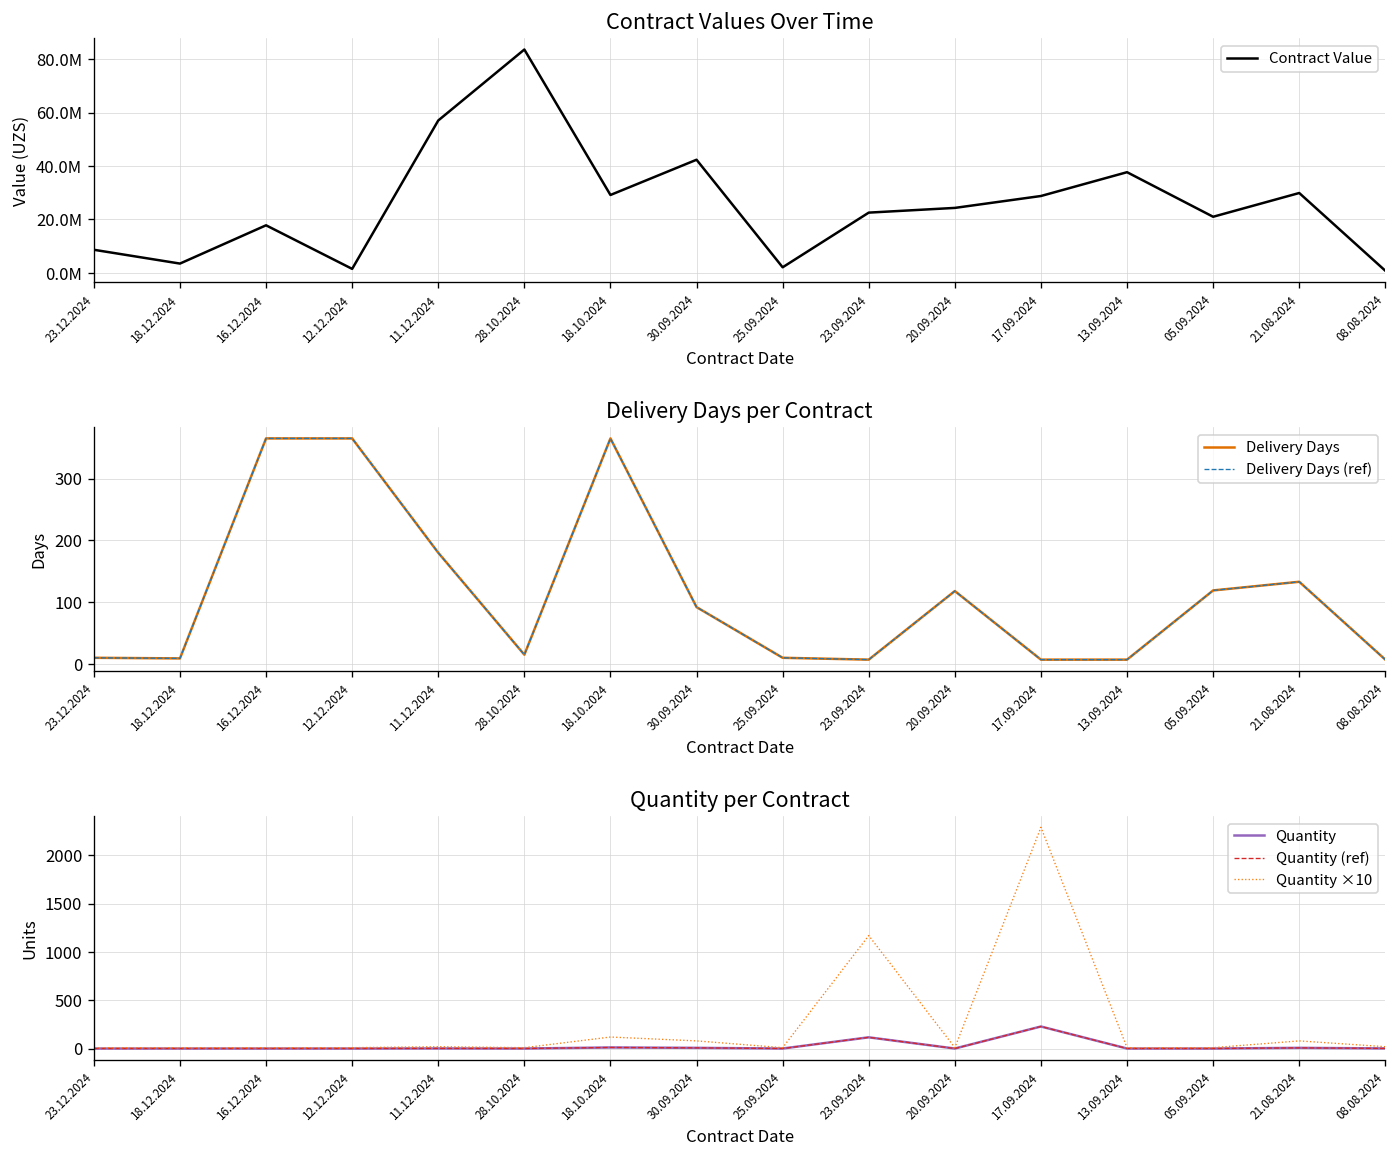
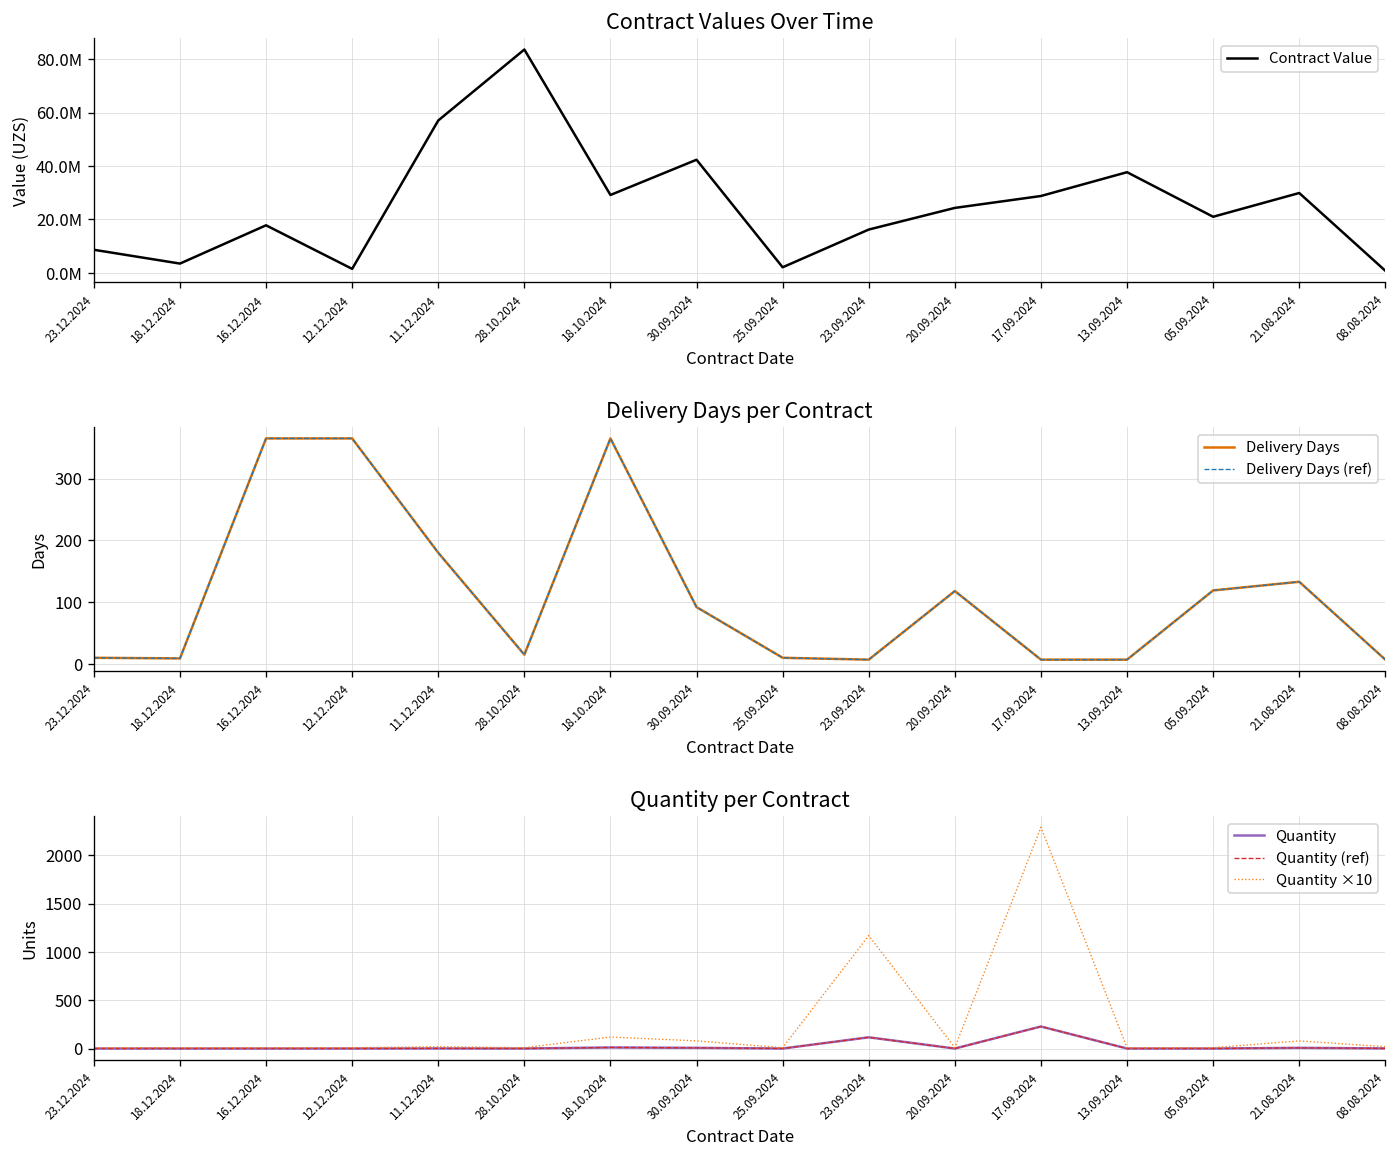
  {
    "Contract Values Over Time": {
      "23.12.2024": 9000000,
      "18.12.2024": 4000000,
      "16.12.2024": 18000000,
      "12.12.2024": 2000000,
      "11.12.2024": 57000000,
      "28.10.2024": 84000000,
      "18.10.2024": 29000000,
      "30.09.2024": 42000000,
      "25.09.2024": 2000000,
-     "23.09.2024": 23000000,
+     "23.09.2024": 16000000,
      "20.09.2024": 24000000,
      "17.09.2024": 29000000,
      "13.09.2024": 38000000,
      "05.09.2024": 21000000,
      "21.08.2024": 30000000,
      "08.08.2024": 1000000
    },
    "Delivery Days per Contract": {
      "23.12.2024": 10,
      "18.12.2024": 10,
      "16.12.2024": 370,
      "12.12.2024": 370,
      "11.12.2024": 180,
      "28.10.2024": 20,
      "18.10.2024": 370,
      "30.09.2024": 90,
      "25.09.2024": 10,
      "23.09.2024": 10,
      "20.09.2024": 120,
      "17.09.2024": 10,
      "13.09.2024": 10,
      "05.09.2024": 120,
      "21.08.2024": 130,
      "08.08.2024": 10
    },
    "Quantity per Contract": {
      "Quantity (ref)": {
        "18.10.2024": 0,
        "30.09.2024": 0,
        "23.09.2024": 100,
        "17.09.2024": 200,
        "21.08.2024": 0
      },
      "Quantity ×10": {
        "18.10.2024": 100,
        "30.09.2024": 100,
        "23.09.2024": 1200,
        "17.09.2024": 2300,
        "21.08.2024": 100
      }
    }
  }
